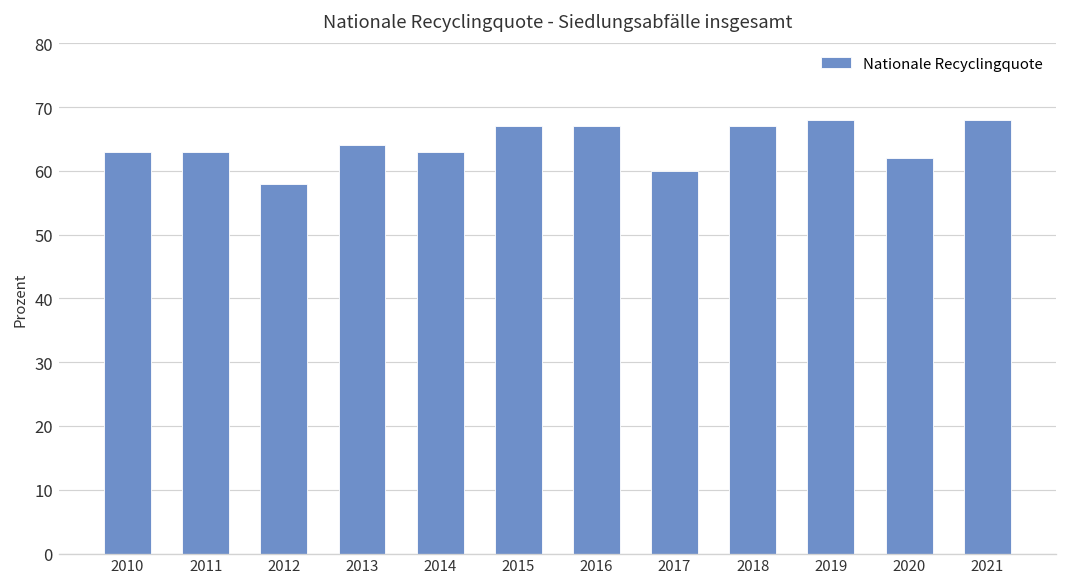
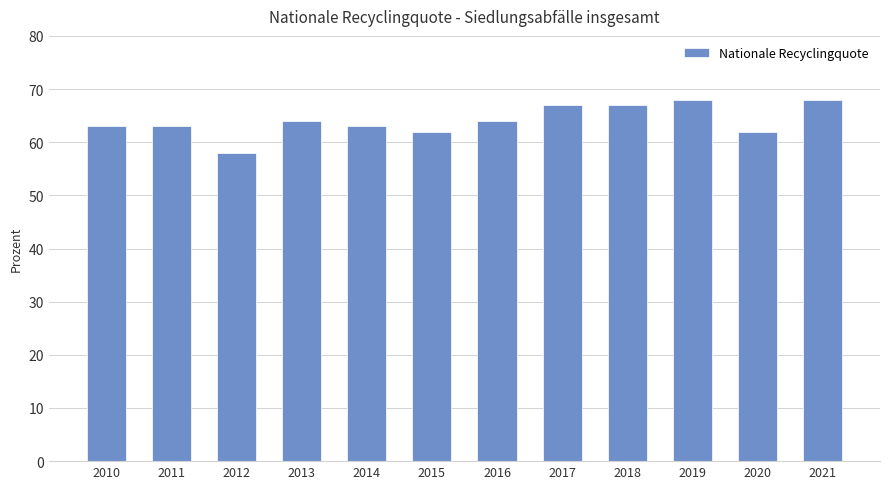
  {
    "2010": 63,
    "2011": 63,
    "2012": 58,
    "2013": 64,
    "2014": 63,
-   "2015": 67,
-   "2016": 67,
-   "2017": 60,
+   "2015": 62,
+   "2016": 64,
+   "2017": 67,
    "2018": 67,
    "2019": 68,
    "2020": 62,
    "2021": 68
  }
